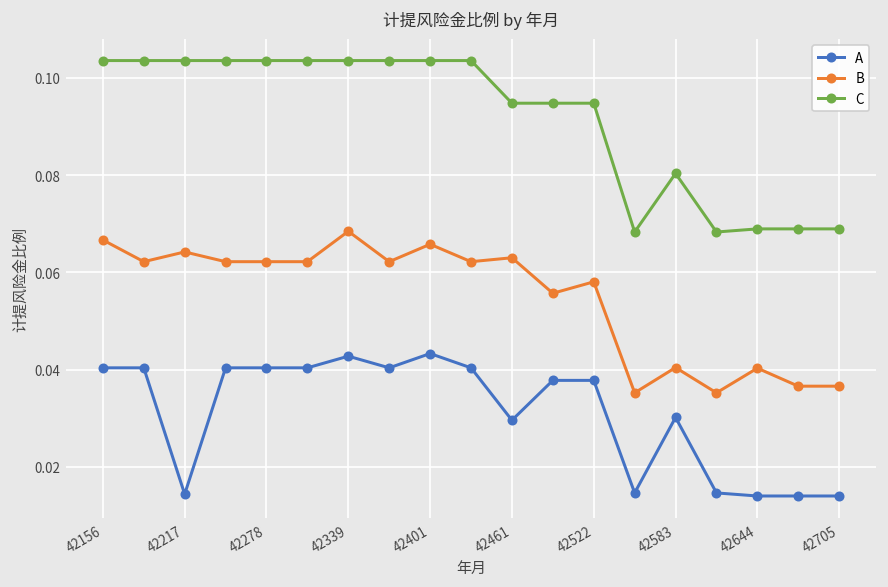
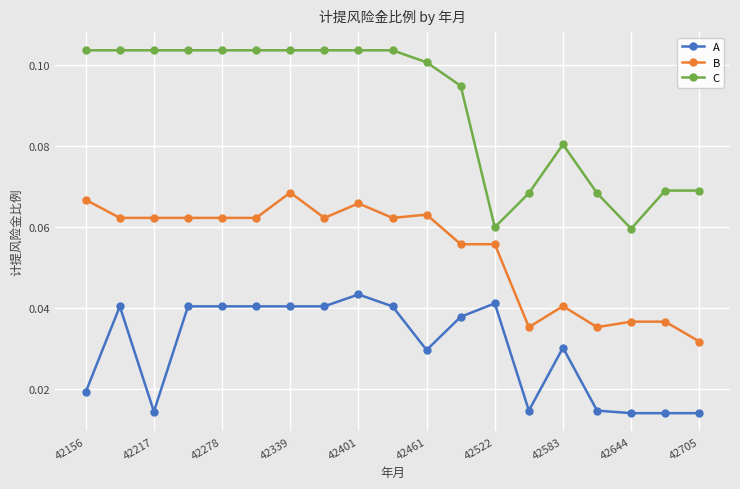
  {
    "A": {
-     "42156": 0.040,
+     "42156": 0.019,
      "42217": 0.014,
      "42278": 0.040,
-     "42339": 0.043,
+     "42339": 0.040,
      "42401": 0.043,
      "42461": 0.030,
-     "42522": 0.038,
+     "42522": 0.041,
      "42583": 0.030,
      "42644": 0.014,
      "42705": 0.014
    },
    "B": {
      "42156": 0.067,
-     "42217": 0.064,
+     "42217": 0.062,
      "42278": 0.062,
      "42339": 0.068,
      "42401": 0.066,
      "42461": 0.063,
-     "42522": 0.058,
+     "42522": 0.056,
      "42583": 0.040,
-     "42644": 0.040,
-     "42705": 0.037
+     "42644": 0.037,
+     "42705": 0.032
    },
    "C": {
      "42156": 0.104,
      "42217": 0.104,
      "42278": 0.104,
      "42339": 0.104,
      "42401": 0.104,
-     "42461": 0.095,
-     "42522": 0.095,
+     "42461": 0.101,
+     "42522": 0.060,
      "42583": 0.080,
-     "42644": 0.069,
+     "42644": 0.060,
      "42705": 0.069
    }
  }
